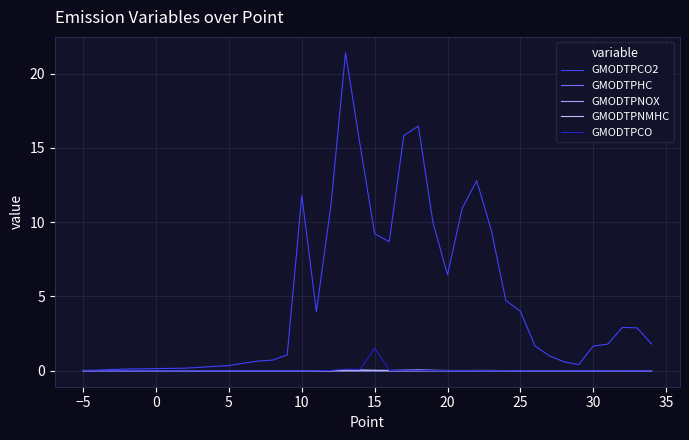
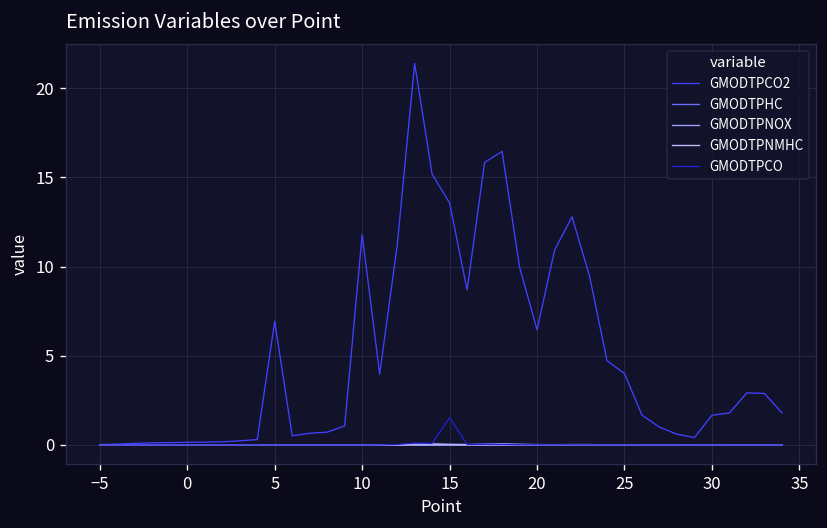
  {
    "GMODTPCO2": {
-     "5": 0.4,
+     "5": 6.9,
      "10": 11.8,
-     "15": 9.2,
+     "15": 13.6,
      "20": 6.5,
      "25": 4.0,
      "30": 1.7
    },
    "GMODTPCO": {
      "15": 1.5
    }
  }
